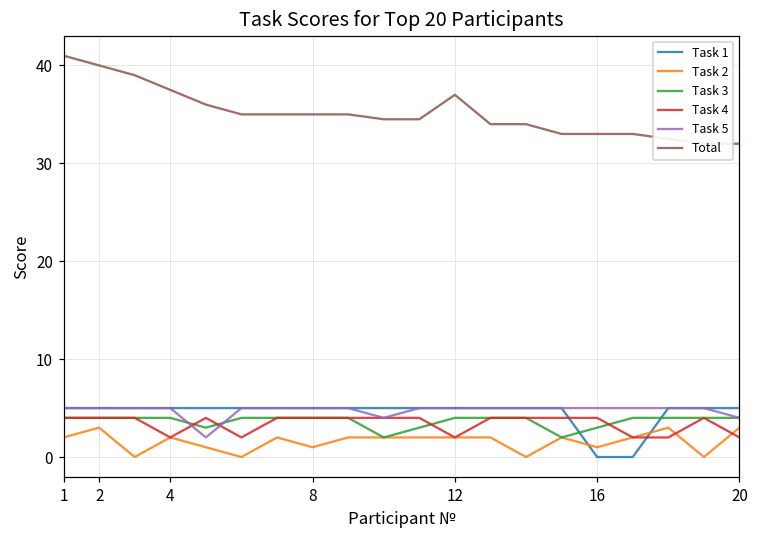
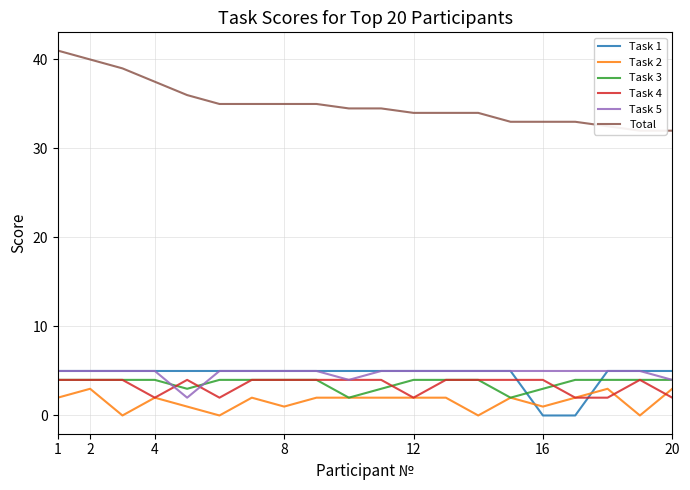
  {
    "Task 1": {
      "16": 0,
      "20": 5
    },
    "Task 2": {
      "1": 2,
      "2": 3,
      "8": 1,
      "16": 1,
      "20": 3
    },
    "Task 3": {
      "4": 4,
      "12": 4,
      "16": 3
    },
    "Task 4": {
      "16": 4,
      "20": 2
    },
    "Task 5": {
      "16": 5
    },
    "Total": {
      "1": 41,
      "2": 40,
      "4": 38,
      "8": 35,
-     "12": 37,
+     "12": 34,
      "16": 33,
      "20": 32
    }
  }
